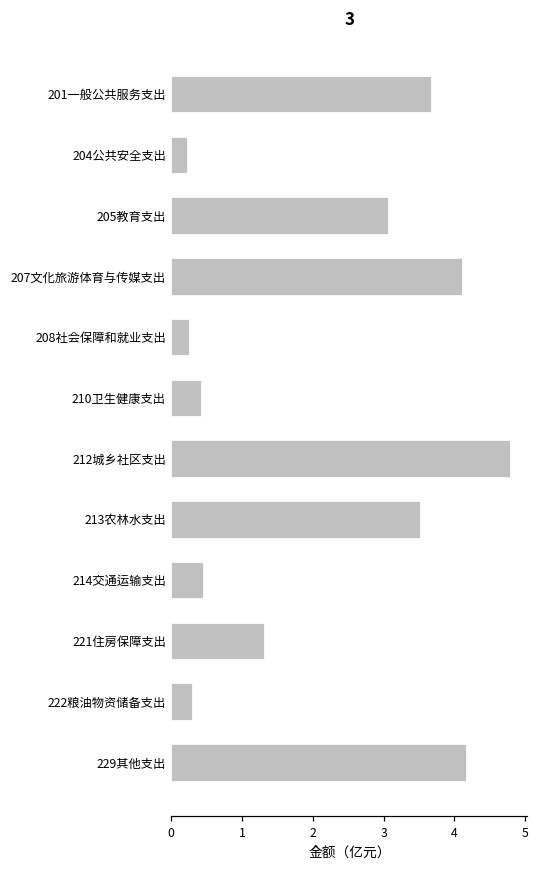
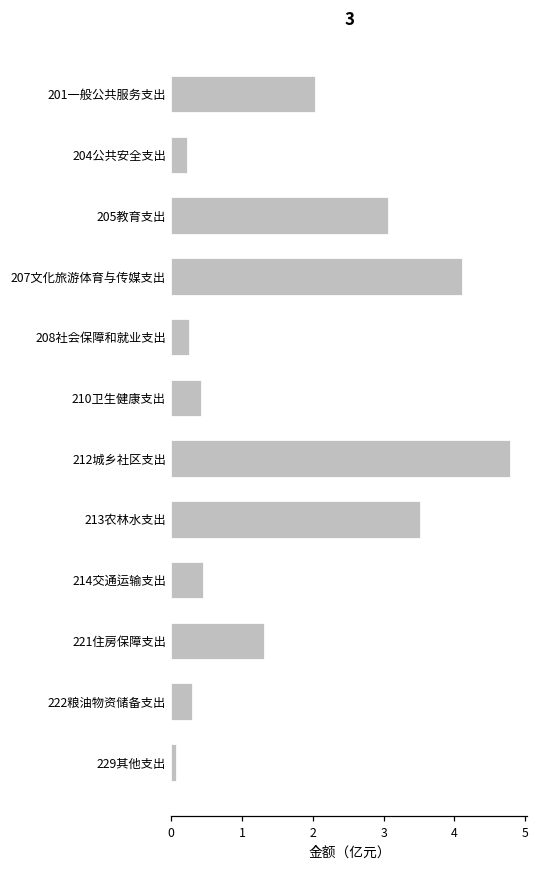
  {
-   "201一般公共服务支出": 3.7,
+   "201一般公共服务支出": 2.0,
    "204公共安全支出": 0.2,
    "205教育支出": 3.1,
    "207文化旅游体育与传媒支出": 4.1,
    "208社会保障和就业支出": 0.3,
    "210卫生健康支出": 0.4,
    "212城乡社区支出": 4.8,
    "213农林水支出": 3.5,
    "214交通运输支出": 0.5,
    "221住房保障支出": 1.3,
    "222粮油物资储备支出": 0.3,
-   "229其他支出": 4.2
+   "229其他支出": 0.1
  }
